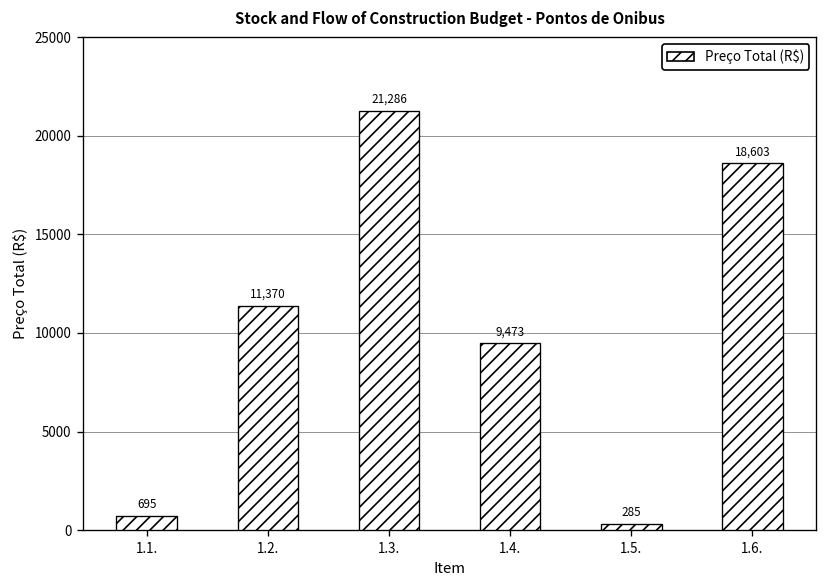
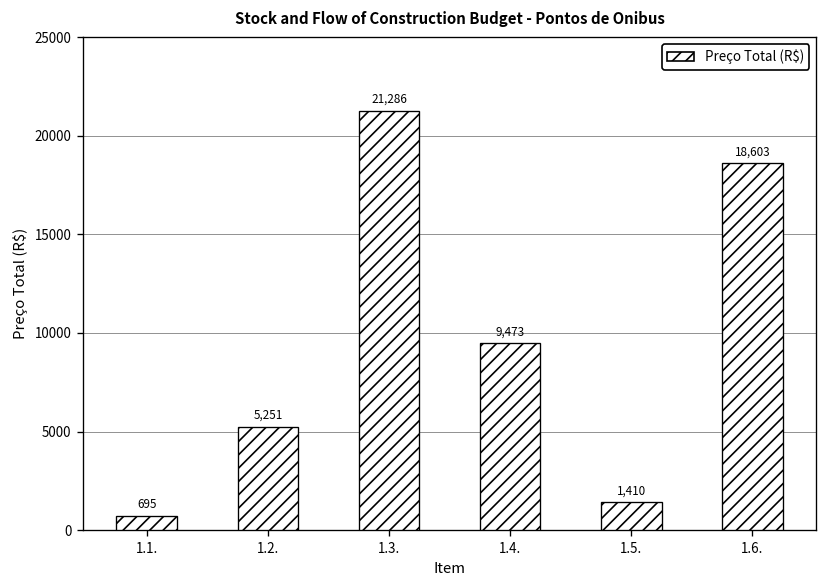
  {
    "1.1.": "695",
-   "1.2.": "11,370",
+   "1.2.": "5,251",
    "1.3.": "21,286",
    "1.4.": "9,473",
-   "1.5.": "285",
+   "1.5.": "1,410",
    "1.6.": "18,603"
  }
